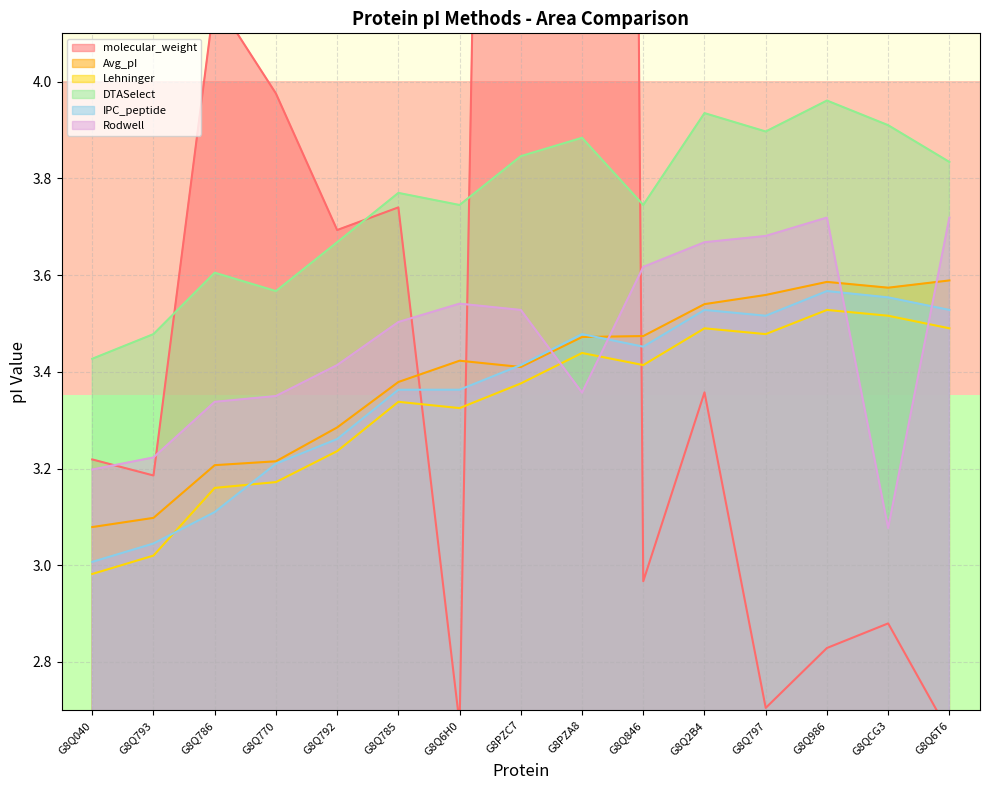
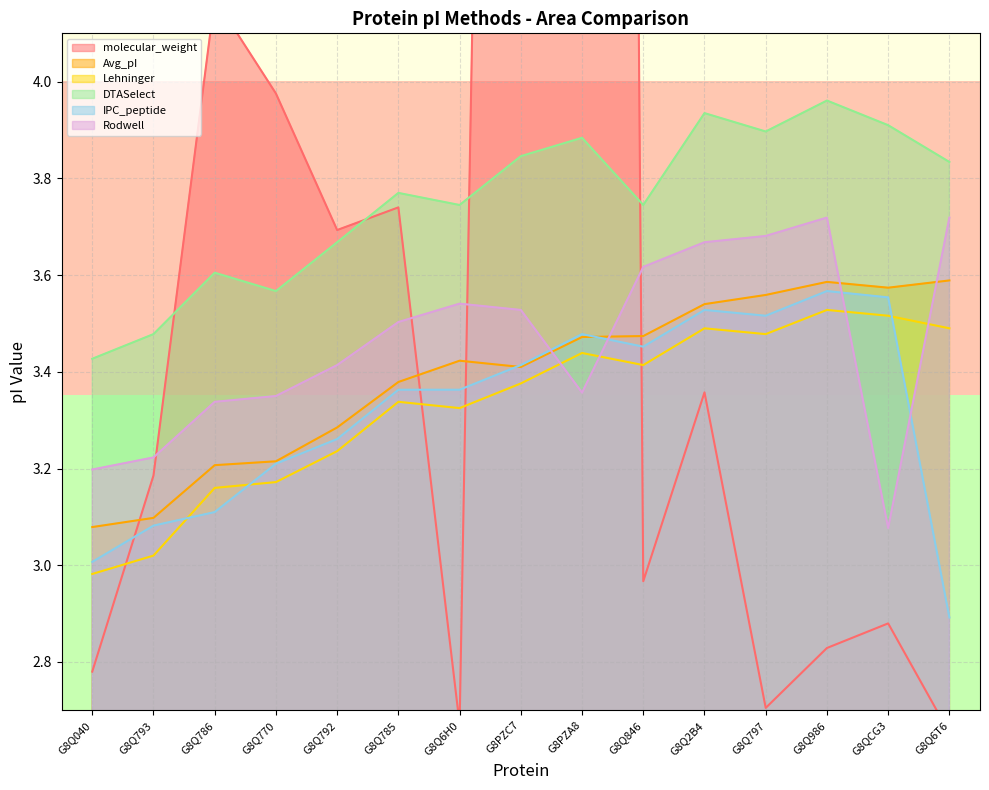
  {
    "molecular_weight": {
-     "G8Q040": 3.22,
+     "G8Q040": 2.78,
      "G8Q793": 3.19,
      "G8Q770": 3.98,
      "G8Q792": 3.69,
      "G8Q785": 3.74,
      "G8Q846": 2.97,
      "G8Q2B4": 3.36,
      "G8Q797": 2.71,
      "G8Q986": 2.83,
      "G8QCG3": 2.88
    },
    "DTASelect": {
      "G8Q040": 3.43,
      "G8Q793": 3.48,
      "G8Q786": 3.61,
      "G8Q770": 3.57,
      "G8Q792": 3.67,
      "G8Q785": 3.77,
      "G8Q6H0": 3.75,
      "G8PZC7": 3.85,
      "G8PZA8": 3.88,
      "G8Q846": 3.75,
      "G8Q2B4": 3.94,
      "G8Q797": 3.90,
      "G8Q986": 3.96,
      "G8QCG3": 3.91,
      "G8Q6T6": 3.83
    },
    "IPC_peptide": {
      "G8Q040": 3.01,
-     "G8Q793": 3.05,
+     "G8Q793": 3.08,
      "G8Q786": 3.11,
      "G8Q792": 3.26,
      "G8Q785": 3.36,
      "G8Q6H0": 3.36,
      "G8PZA8": 3.48,
      "G8Q846": 3.45,
      "G8Q2B4": 3.53,
      "G8Q797": 3.52,
      "G8Q986": 3.57,
      "G8QCG3": 3.55,
-     "G8Q6T6": 3.53
+     "G8Q6T6": 2.89
    },
    "Rodwell": {
      "G8Q040": 3.20,
      "G8Q793": 3.22,
      "G8Q786": 3.34,
      "G8Q770": 3.35,
      "G8Q792": 3.41,
      "G8Q785": 3.50,
      "G8Q6H0": 3.54,
      "G8PZC7": 3.53,
      "G8PZA8": 3.36,
      "G8Q846": 3.62,
      "G8Q2B4": 3.67,
      "G8Q797": 3.68,
      "G8Q986": 3.72,
      "G8QCG3": 3.08,
      "G8Q6T6": 3.72
    }
  }
